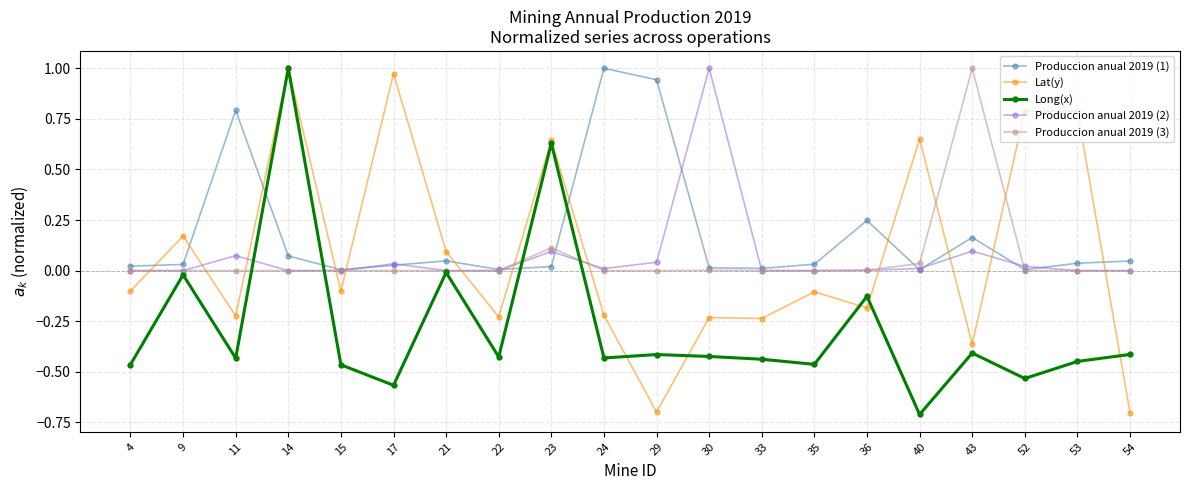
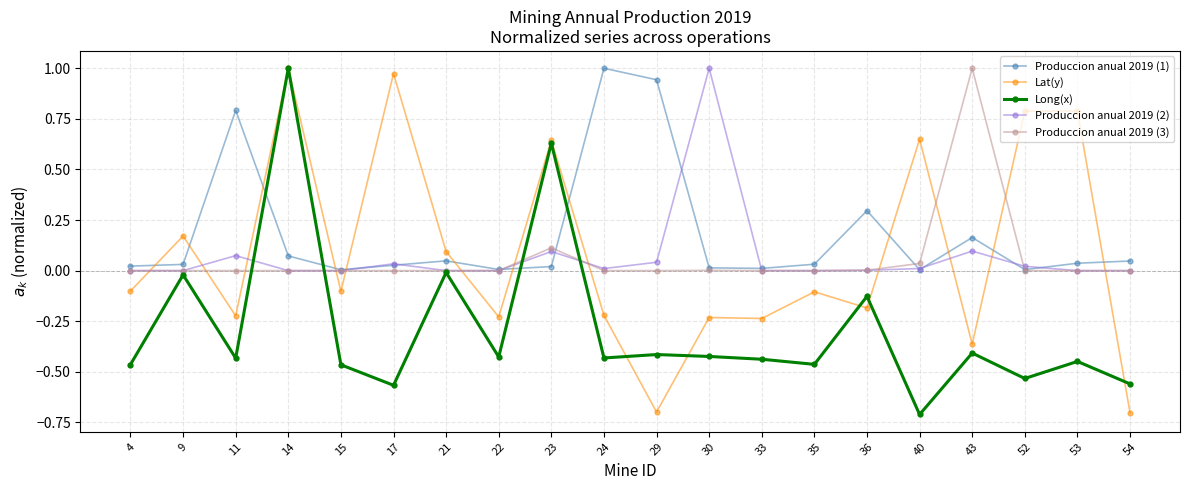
  {
    "Produccion anual 2019 (1)": {
      "4": 0.02,
      "9": 0.03,
      "11": 0.79,
      "14": 0.07,
      "21": 0.05,
      "23": 0.02,
      "24": 1.00,
      "29": 0.94,
      "35": 0.03,
-     "36": 0.25,
+     "36": 0.30,
      "43": 0.16,
      "53": 0.04,
      "54": 0.05
    },
    "Lat(y)": {
      "4": -0.10,
      "9": 0.17,
      "11": -0.22,
      "15": -0.10,
      "17": 0.97,
      "21": 0.09,
      "22": -0.23,
      "23": 0.64,
      "24": -0.22,
      "29": -0.70,
      "30": -0.23,
      "33": -0.24,
      "35": -0.10,
      "36": -0.18,
      "40": 0.65,
      "43": -0.36,
      "54": -0.70
    },
    "Long(x)": {
      "4": -0.46,
      "9": -0.02,
      "11": -0.43,
      "15": -0.47,
      "17": -0.57,
      "22": -0.43,
      "23": 0.63,
      "24": -0.43,
      "29": -0.41,
      "30": -0.42,
      "33": -0.44,
      "35": -0.46,
      "36": -0.13,
      "40": -0.71,
      "43": -0.41,
      "52": -0.53,
      "53": -0.45,
-     "54": -0.41
+     "54": -0.56
    },
    "Produccion anual 2019 (2)": {
      "11": 0.07,
      "23": 0.09,
      "29": 0.04,
      "30": 1.00,
      "43": 0.10,
      "52": 0.02
    },
    "Produccion anual 2019 (3)": {
      "11": 0.00,
      "17": 0.00,
      "23": 0.11,
      "29": 0.00,
      "40": 0.04,
      "43": 1.00
    }
  }
